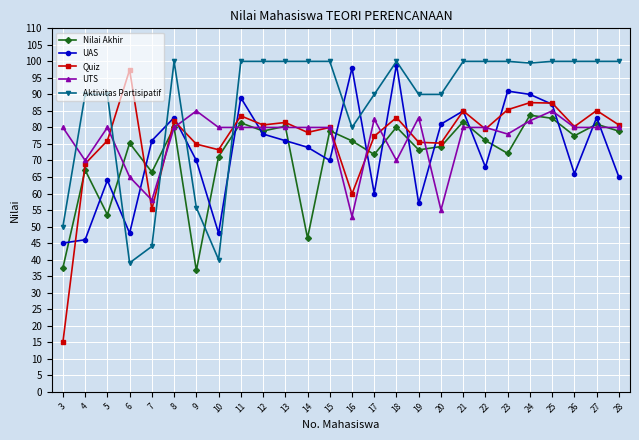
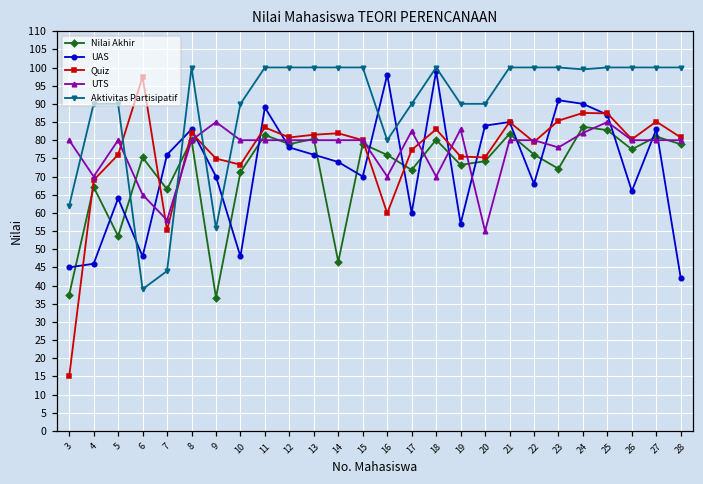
  {
    "Nilai Akhir": {
      "3": 38,
      "4": 67,
      "5": 54,
      "6": 75,
      "7": 66,
      "9": 37,
      "10": 71,
      "11": 81,
      "12": 79,
      "14": 47,
      "15": 79,
      "16": 76,
      "17": 72,
      "18": 80,
      "19": 73,
      "20": 74,
      "21": 82,
      "22": 76,
      "23": 72,
      "24": 84,
      "25": 83,
      "26": 77,
      "27": 81,
      "28": 79
    },
    "UAS": {
      "3": 45,
      "4": 46,
      "5": 64,
      "6": 48,
      "7": 76,
      "8": 83,
      "9": 70,
      "10": 48,
      "11": 89,
      "12": 78,
      "13": 76,
      "14": 74,
      "15": 70,
      "16": 98,
      "17": 60,
      "18": 99,
      "19": 57,
-     "20": 81,
+     "20": 84,
      "22": 68,
      "23": 91,
      "24": 90,
      "26": 66,
      "27": 83,
-     "28": 65
+     "28": 42
    },
    "Quiz": {
      "3": 15,
      "4": 69,
      "5": 76,
      "7": 55,
      "8": 82,
      "9": 75,
      "10": 73,
      "11": 84,
      "13": 82,
-     "14": 79,
+     "14": 82,
      "16": 60,
      "17": 77,
      "18": 83,
      "19": 76,
      "20": 75,
      "23": 85,
      "24": 88,
      "27": 85
    },
    "UTS": {
      "3": 80,
      "4": 70,
      "5": 80,
      "6": 65,
      "7": 58,
      "9": 85,
      "10": 80,
      "11": 80,
      "14": 80,
-     "16": 53,
+     "16": 70,
      "17": 83,
      "18": 70,
      "19": 83,
      "20": 55,
      "21": 80,
      "23": 78,
      "24": 82,
      "25": 85,
      "27": 80
    },
    "Aktivitas Partisipatif": {
-     "3": 50,
+     "3": 62,
      "6": 39,
      "7": 44,
      "8": 100,
      "9": 56,
-     "10": 40,
+     "10": 90,
      "11": 100,
      "12": 100,
      "13": 100,
      "14": 100,
      "15": 100,
      "16": 80,
      "17": 90,
      "18": 100,
      "19": 90,
      "20": 90,
      "21": 100,
      "22": 100,
      "23": 100,
      "24": 100,
      "25": 100,
      "26": 100,
      "27": 100,
      "28": 100
    }
  }
